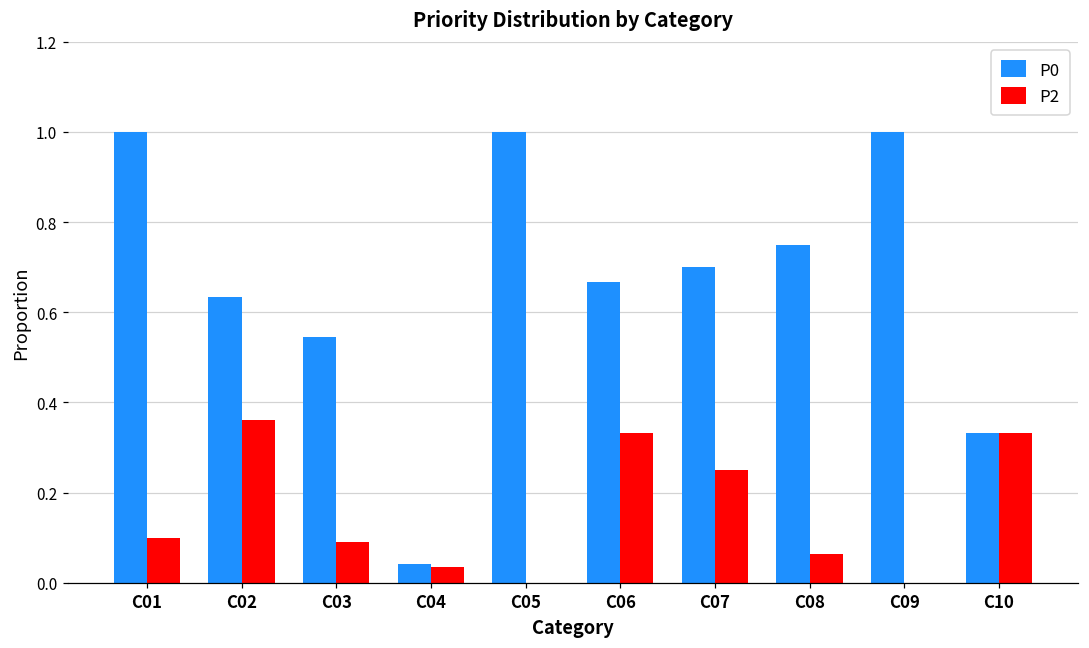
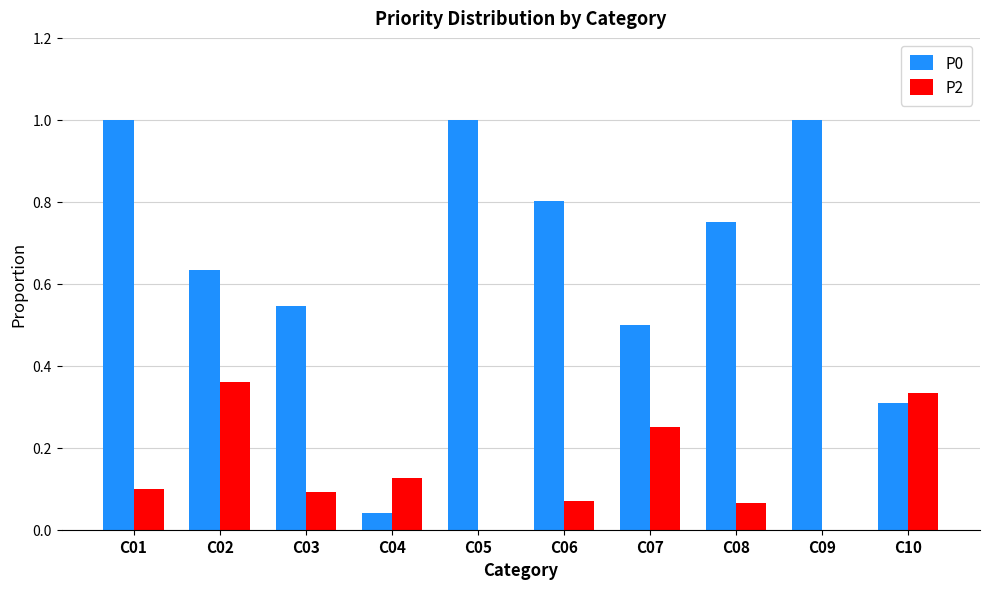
  {
    "P0": {
      "C01": 1.00,
      "C02": 0.63,
      "C03": 0.55,
      "C04": 0.04,
      "C05": 1.00,
-     "C06": 0.67,
-     "C07": 0.7,
+     "C06": 0.80,
+     "C07": 0.5,
      "C08": 0.75,
      "C09": 1.00,
-     "C10": 0.33
+     "C10": 0.31
    },
    "P2": {
      "C01": 0.10,
      "C02": 0.36,
      "C03": 0.09,
-     "C04": 0.04,
+     "C04": 0.13,
      "C05": 0.00,
-     "C06": 0.33,
+     "C06": 0.07,
      "C07": 0.25,
      "C08": 0.06,
      "C09": 0.00,
      "C10": 0.33
    }
  }
